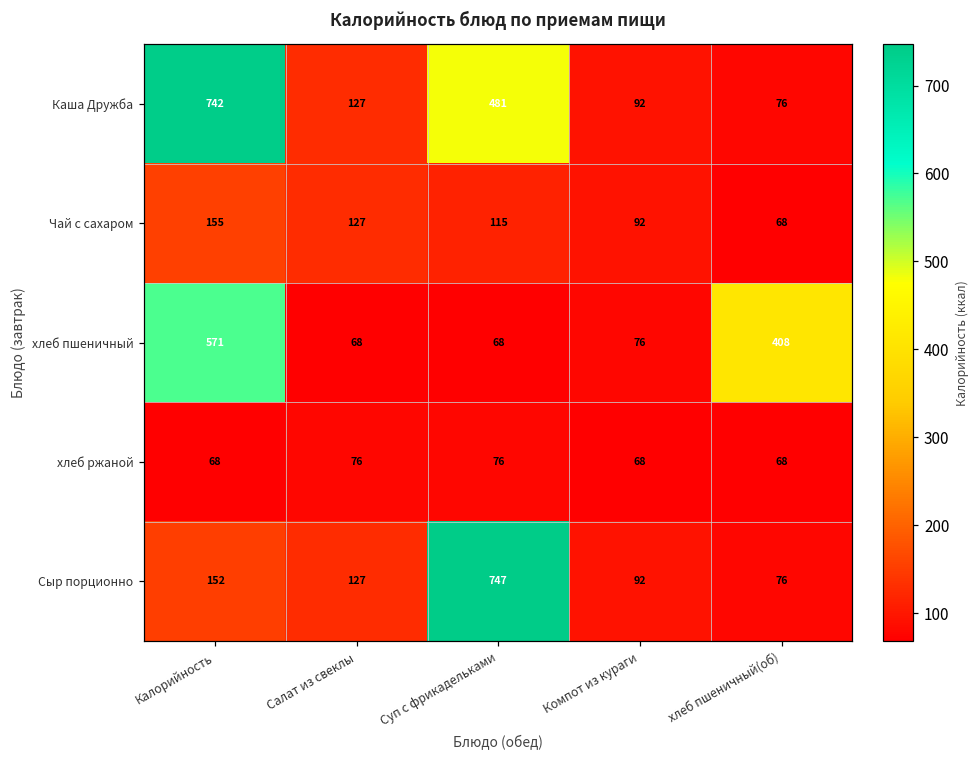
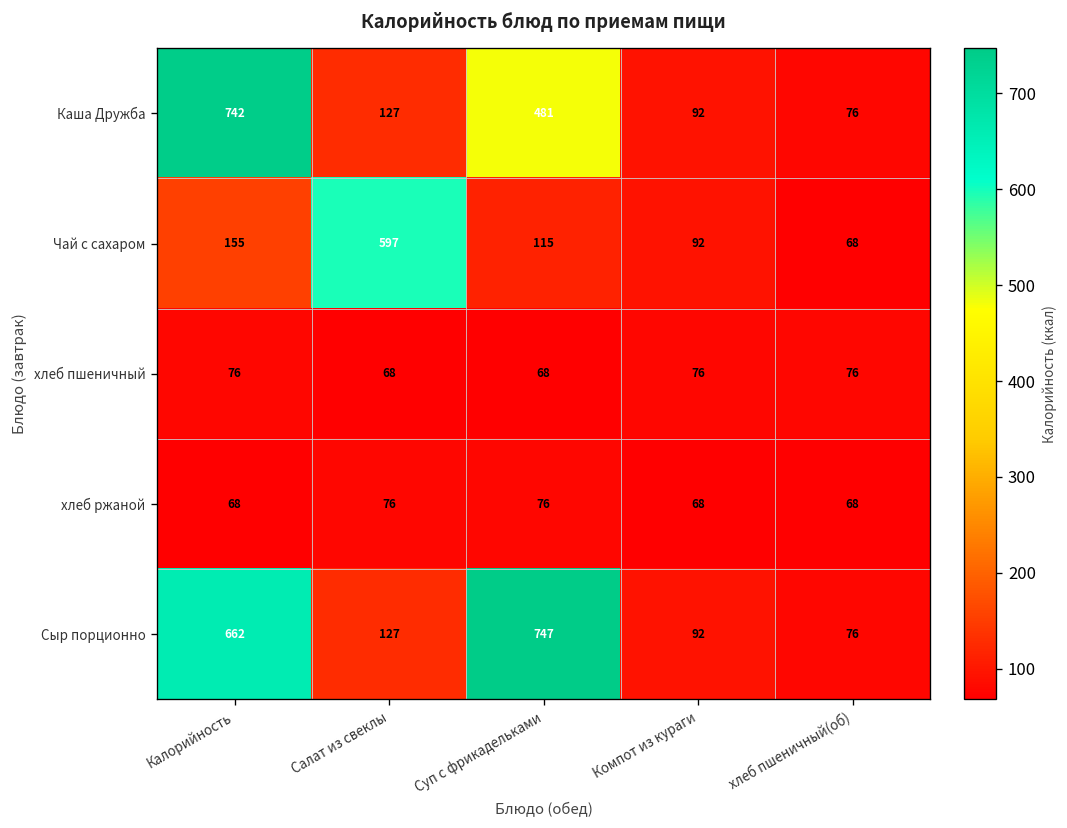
  {
    "Каша Дружба": {
      "Калорийность": 742,
      "Салат из свеклы": 127,
      "Суп с фрикадельками": 481,
      "Компот из кураги": 92,
      "хлеб пшеничный(об)": 76
    },
    "Чай с сахаром": {
      "Калорийность": 155,
-     "Салат из свеклы": 127,
+     "Салат из свеклы": 597,
      "Суп с фрикадельками": 115,
      "Компот из кураги": 92,
      "хлеб пшеничный(об)": 68
    },
    "хлеб пшеничный": {
-     "Калорийность": 571,
+     "Калорийность": 76,
      "Салат из свеклы": 68,
      "Суп с фрикадельками": 68,
      "Компот из кураги": 76,
-     "хлеб пшеничный(об)": 408
+     "хлеб пшеничный(об)": 76
    },
    "хлеб ржаной": {
      "Калорийность": 68,
      "Салат из свеклы": 76,
      "Суп с фрикадельками": 76,
      "Компот из кураги": 68,
      "хлеб пшеничный(об)": 68
    },
    "Сыр порционно": {
-     "Калорийность": 152,
+     "Калорийность": 662,
      "Салат из свеклы": 127,
      "Суп с фрикадельками": 747,
      "Компот из кураги": 92,
      "хлеб пшеничный(об)": 76
    }
  }
